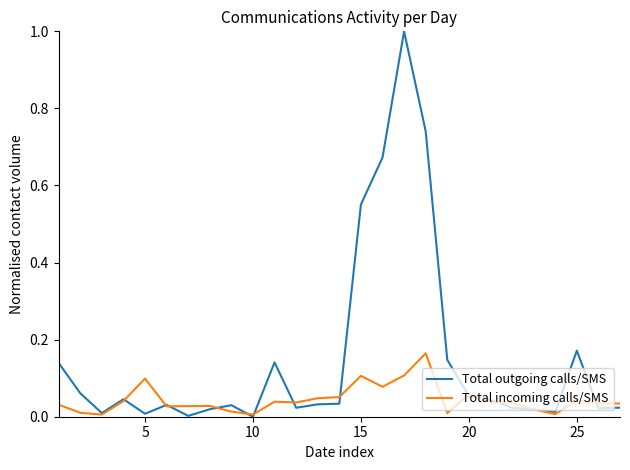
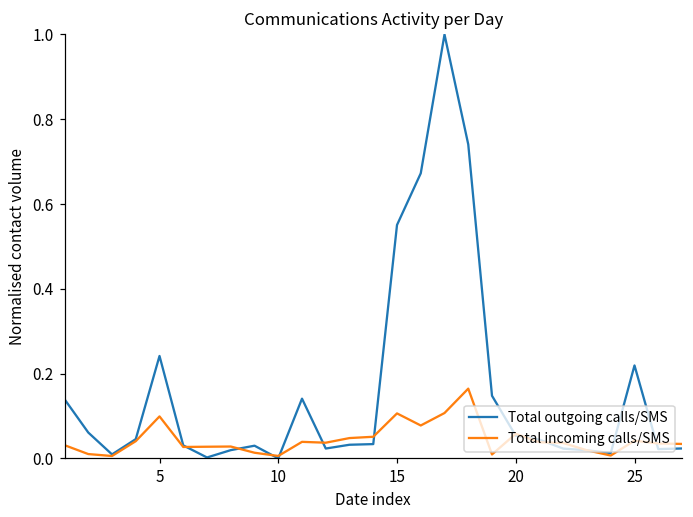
  {
    "Total outgoing calls/SMS": {
-     "5": 0.01,
+     "5": 0.24,
      "15": 0.55,
-     "25": 0.17
+     "25": 0.22
    },
    "Total incoming calls/SMS": {
      "5": 0.10,
      "15": 0.11
    }
  }
